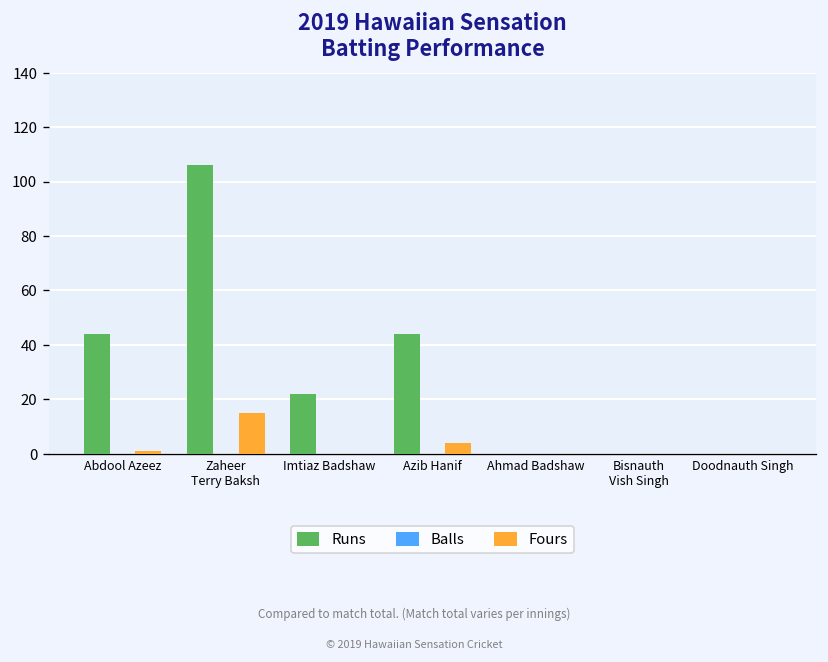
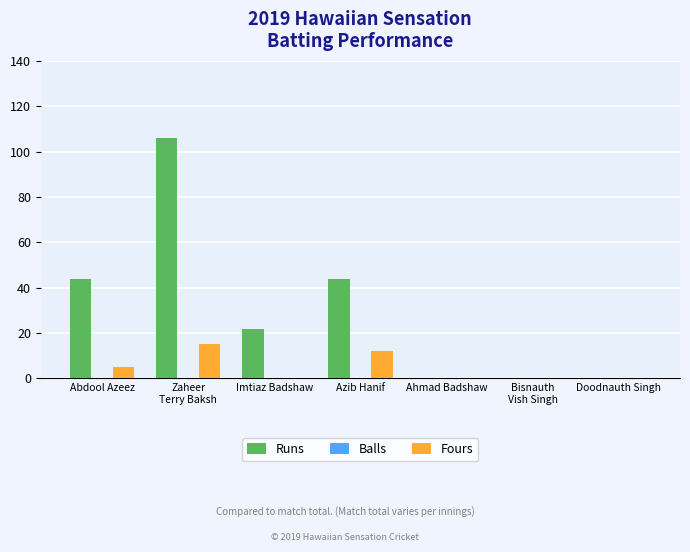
  {
    "Runs": {
      "Abdool Azeez": 44,
      "Zaheer Terry Baksh": 106,
      "Imtiaz Badshaw": 22,
      "Azib Hanif": 44,
      "Ahmad Badshaw": 0,
      "Bisnauth Vish Singh": 0,
      "Doodnauth Singh": 0
    },
    "Balls": {
      "Abdool Azeez": 0,
      "Zaheer Terry Baksh": 0,
      "Imtiaz Badshaw": 0,
      "Azib Hanif": 0,
      "Ahmad Badshaw": 0,
      "Bisnauth Vish Singh": 0,
      "Doodnauth Singh": 0
    },
    "Fours": {
-     "Abdool Azeez": 1,
+     "Abdool Azeez": 5,
      "Zaheer Terry Baksh": 15,
      "Imtiaz Badshaw": 0,
-     "Azib Hanif": 4,
+     "Azib Hanif": 12,
      "Ahmad Badshaw": 0,
      "Bisnauth Vish Singh": 0,
      "Doodnauth Singh": 0
    }
  }
